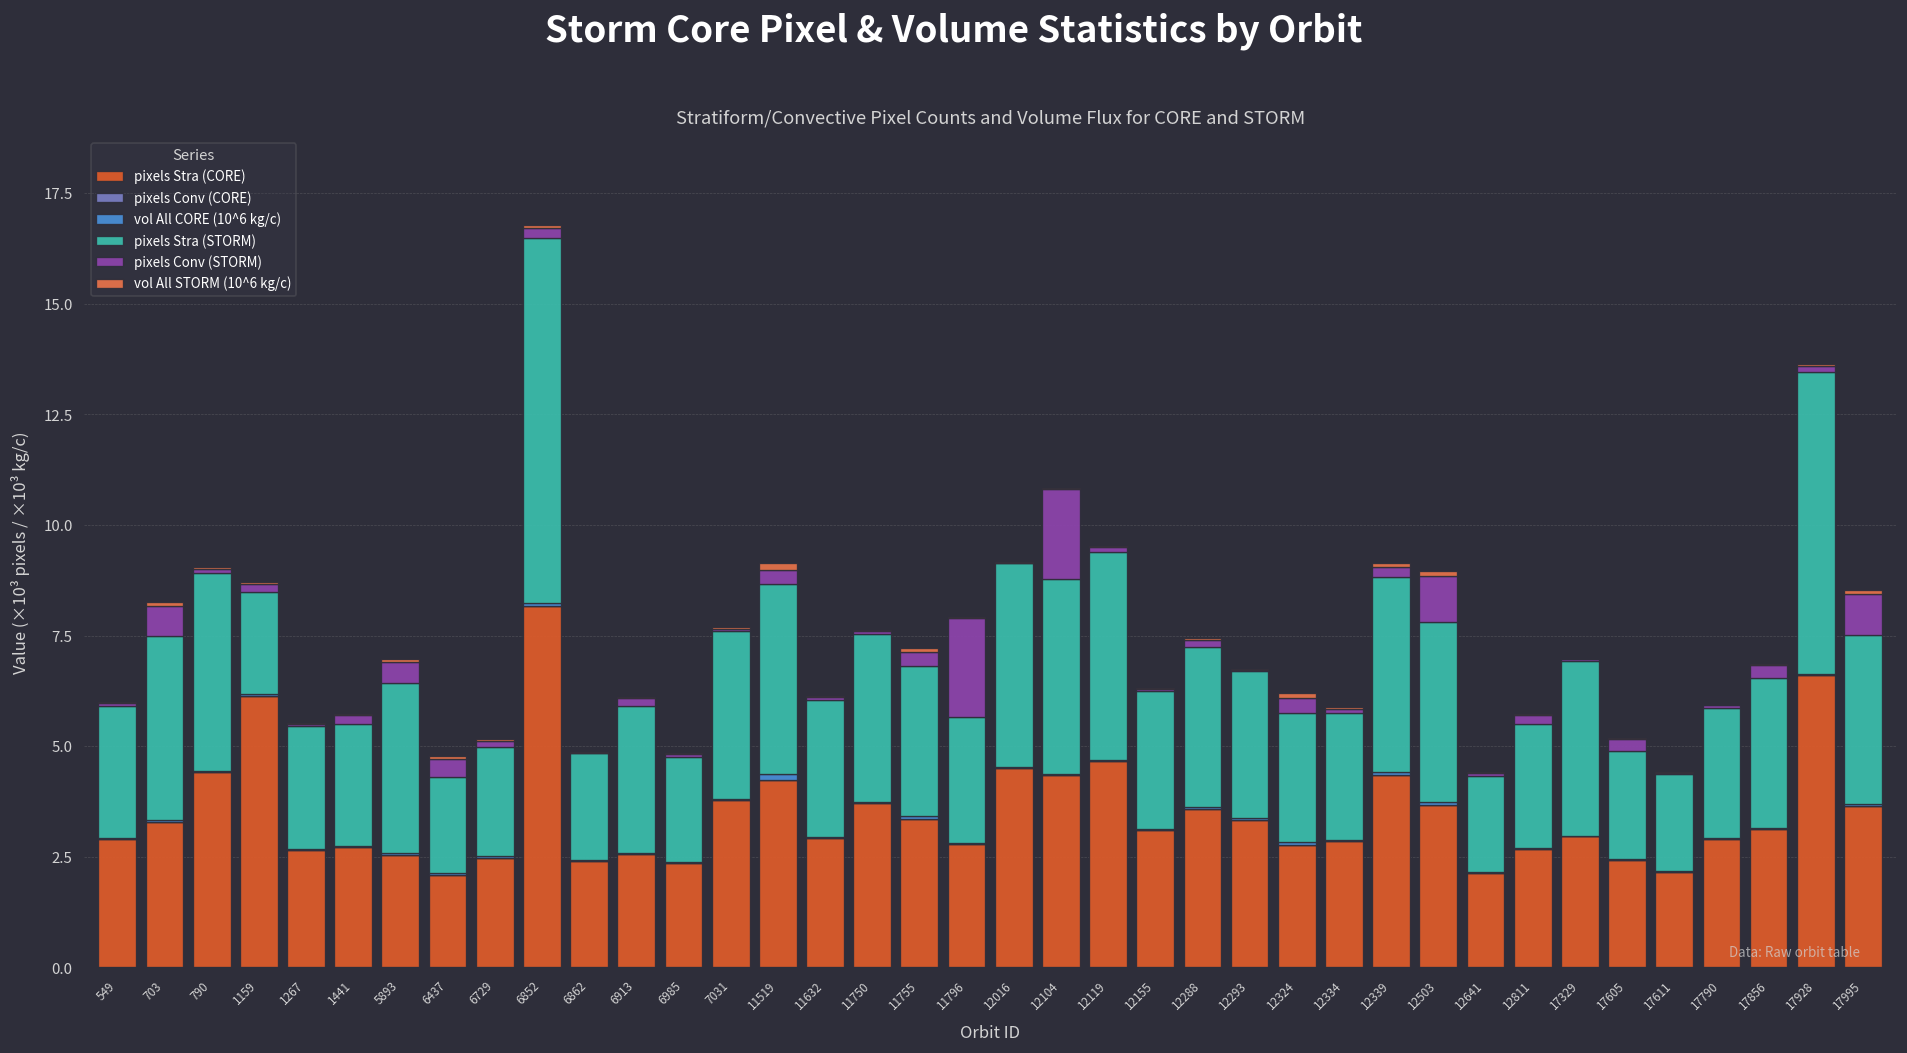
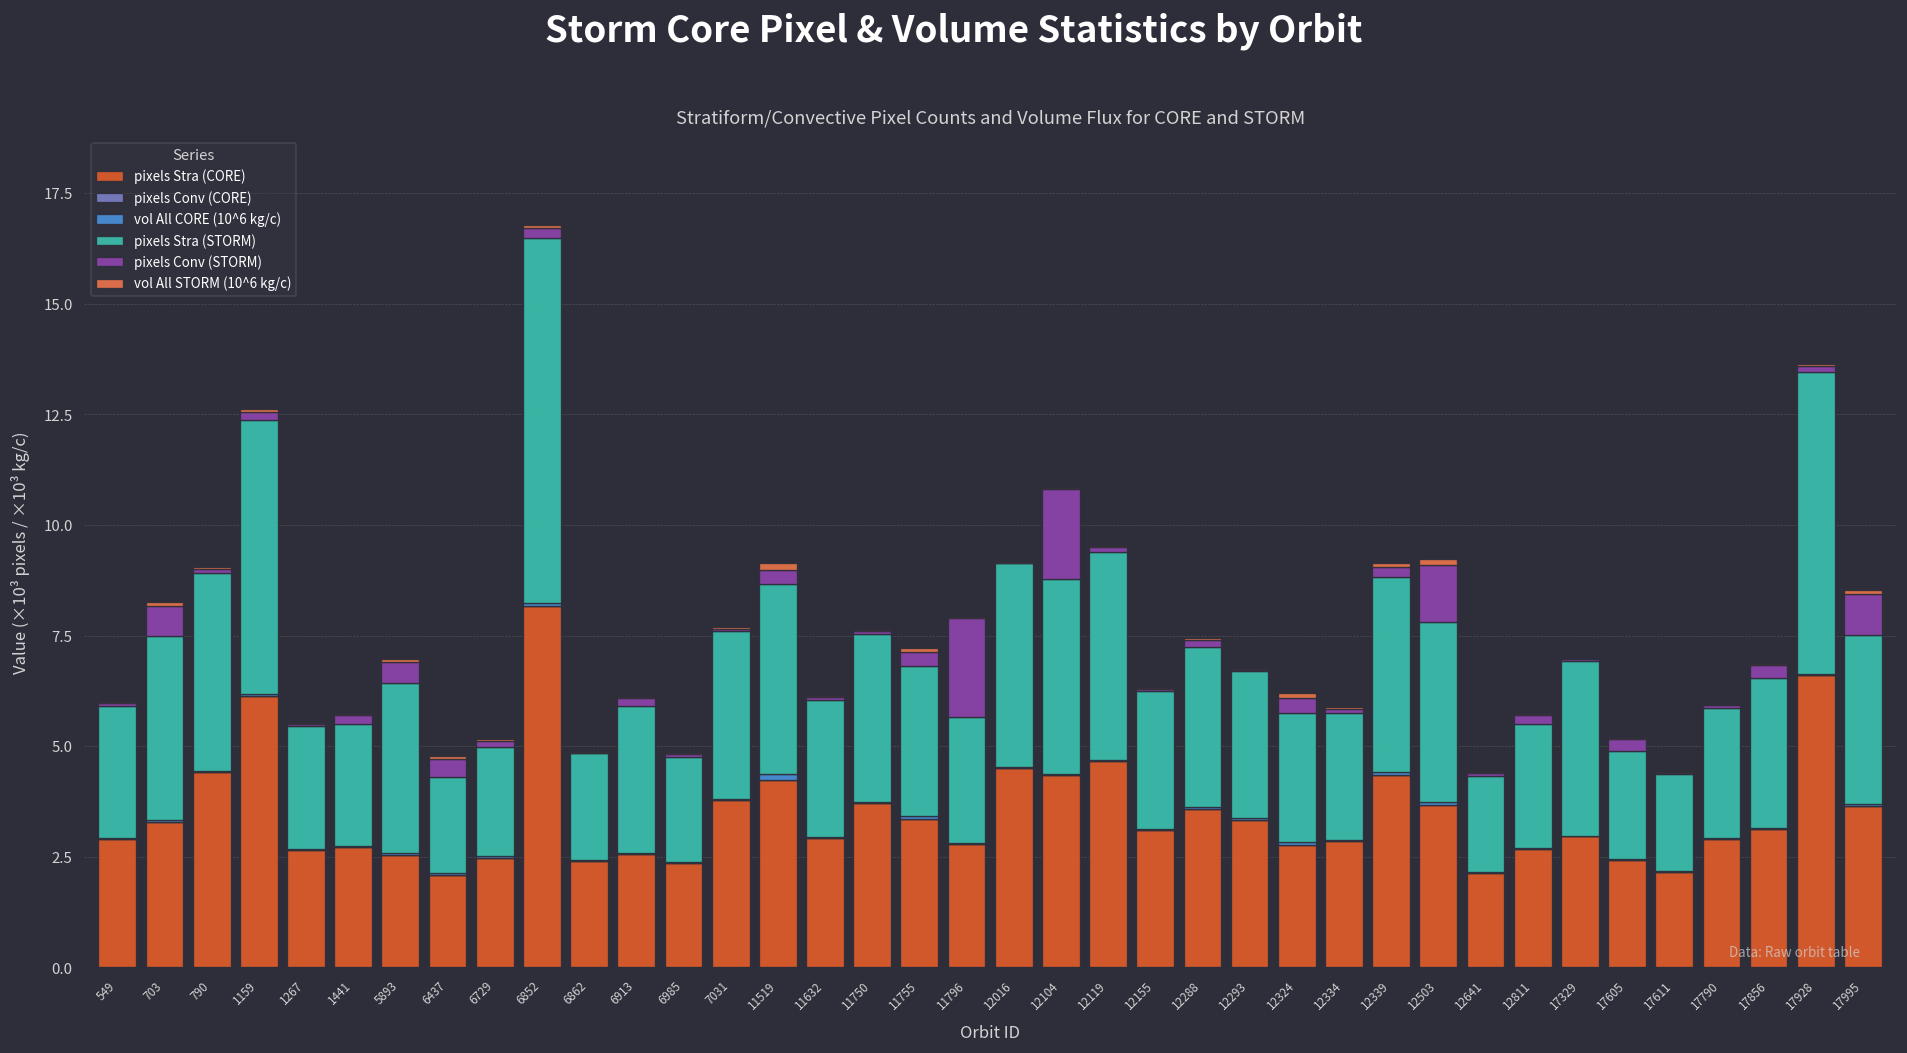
  {
    "pixels Stra (STORM)": {
      "549": 3.0,
      "703": 4.2,
      "790": 4.5,
-     "1159": 2.3,
+     "1159": 6.2,
      "1267": 2.8,
      "1441": 2.8,
      "5893": 3.8,
      "6437": 2.2,
      "6729": 2.5,
      "6852": 8.3,
      "6862": 2.4,
      "6913": 3.3,
      "6985": 2.4,
      "7031": 3.8,
      "11519": 4.3,
      "11632": 3.1,
      "11750": 3.8,
      "11755": 3.4,
      "11796": 2.9,
      "12016": 4.6,
      "12104": 4.4,
      "12119": 4.7,
      "12155": 3.1,
      "12288": 3.6,
      "12293": 3.3,
      "12324": 2.9,
      "12334": 2.9,
      "12339": 4.4,
      "12503": 4.1,
      "12641": 2.2,
      "12811": 2.8,
      "17329": 4.0,
      "17605": 2.4,
      "17611": 2.2,
      "17790": 2.9,
      "17856": 3.4,
      "17928": 6.8,
      "17995": 3.8
    },
    "pixels Conv (STORM)": {
      "703": 0.7,
      "790": 0.1,
      "1159": 0.2,
      "1441": 0.2,
      "5893": 0.5,
      "6437": 0.4,
      "6729": 0.1,
      "6852": 0.2,
      "6913": 0.2,
      "6985": 0.1,
      "11519": 0.3,
      "11632": 0.1,
      "11755": 0.3,
      "11796": 2.2,
      "12104": 2.0,
      "12119": 0.1,
      "12288": 0.2,
      "12324": 0.3,
      "12334": 0.1,
      "12339": 0.2,
-     "12503": 1.0,
+     "12503": 1.3,
      "12811": 0.2,
      "17605": 0.3,
      "17856": 0.3,
      "17928": 0.1,
      "17995": 0.9
    },
    "vol All STORM (10^6 kg/c)": {
      "703": 0.1,
      "5893": 0.1,
      "6437": 0.1,
      "11519": 0.2,
      "11755": 0.1,
      "12324": 0.1,
      "12339": 0.1,
      "12503": 0.1,
      "17995": 0.1
    }
  }
